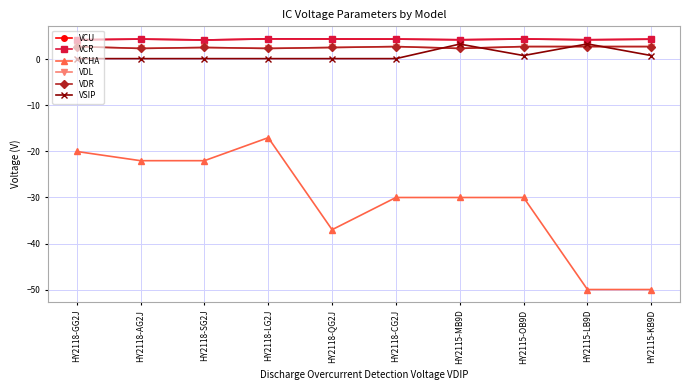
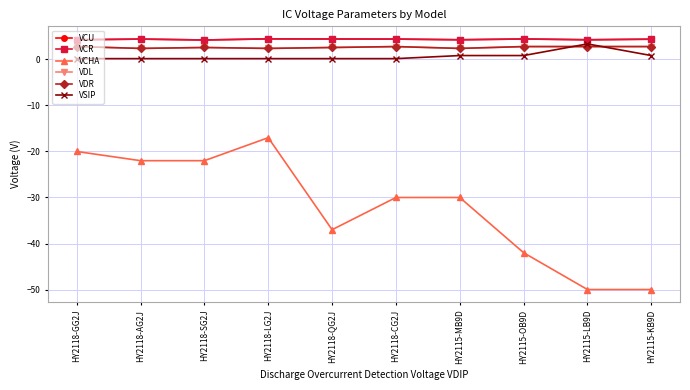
  {
    "VCHA": {
      "HY2118-GG2J": -20,
      "HY2118-AG2J": -22,
      "HY2118-SG2J": -22,
      "HY2118-LG2J": -17,
      "HY2118-QG2J": -37,
      "HY2118-CG2J": -30,
      "HY2115-MB9D": -30,
-     "HY2115-OB9D": -30,
+     "HY2115-OB9D": -42,
      "HY2115-LB9D": -50,
      "HY2115-KB9D": -50
    },
    "VSIP": {
      "HY2118-AG2J": 0,
      "HY2118-SG2J": 0,
      "HY2118-LG2J": 0,
      "HY2118-QG2J": 0,
      "HY2118-CG2J": 0,
-     "HY2115-MB9D": 3,
+     "HY2115-MB9D": 1,
      "HY2115-OB9D": 1,
      "HY2115-LB9D": 3,
      "HY2115-KB9D": 1
    }
  }
